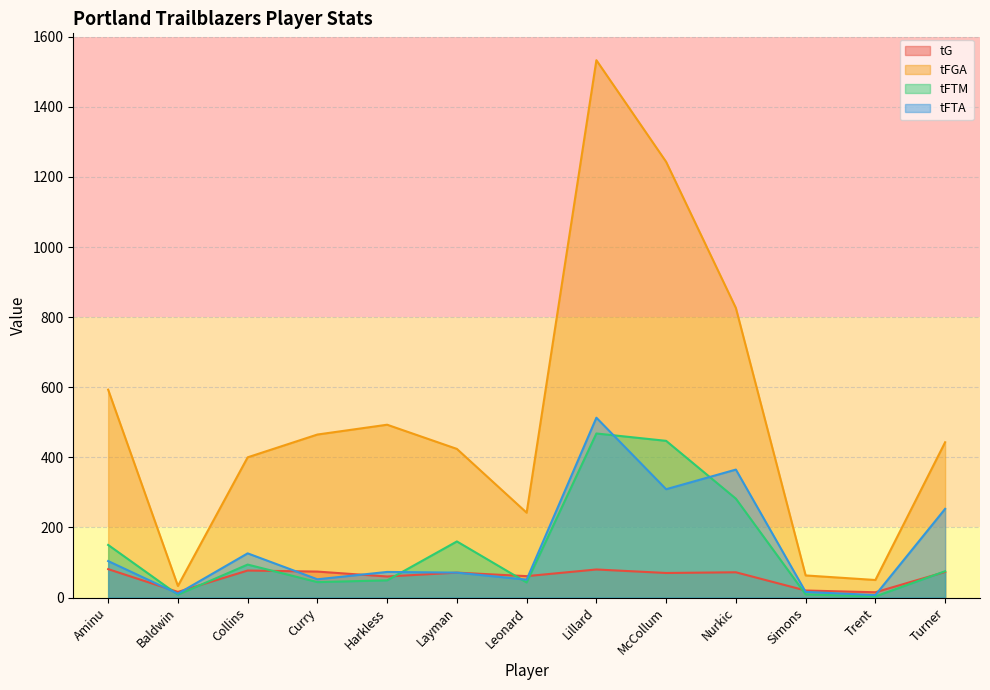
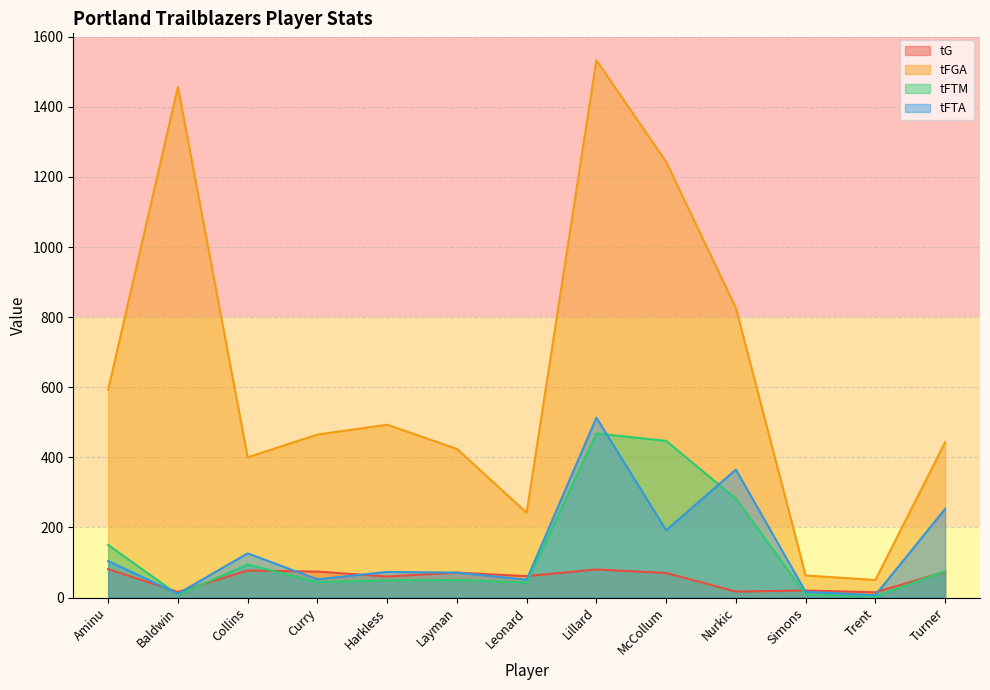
  {
    "tG": {
      "Aminu": 80,
      "Collins": 80,
      "Curry": 70,
      "Harkless": 60,
      "Leonard": 60,
      "Lillard": 80,
      "McCollum": 70,
-     "Nurkic": 70,
+     "Nurkic": 20,
      "Trent": 20
    },
    "tFGA": {
      "Aminu": 590,
-     "Baldwin": 30,
+     "Baldwin": 1460,
      "Collins": 400,
      "Curry": 470,
      "Harkless": 490,
      "Layman": 420,
      "Leonard": 240,
      "Lillard": 1530,
      "McCollum": 1240,
      "Nurkic": 830,
      "Simons": 60,
      "Trent": 50,
      "Turner": 440
    },
    "tFTM": {
      "Aminu": 150,
      "Collins": 90,
      "Curry": 40,
      "Harkless": 50,
-     "Layman": 160,
+     "Layman": 50,
      "Leonard": 40,
      "Lillard": 470,
      "McCollum": 450,
      "Nurkic": 280
    },
    "tFTA": {
      "Aminu": 100,
      "Collins": 130,
      "Curry": 50,
      "Harkless": 70,
      "Leonard": 50,
      "Lillard": 510,
-     "McCollum": 310,
+     "McCollum": 190,
      "Nurkic": 370,
      "Turner": 250
    }
  }
